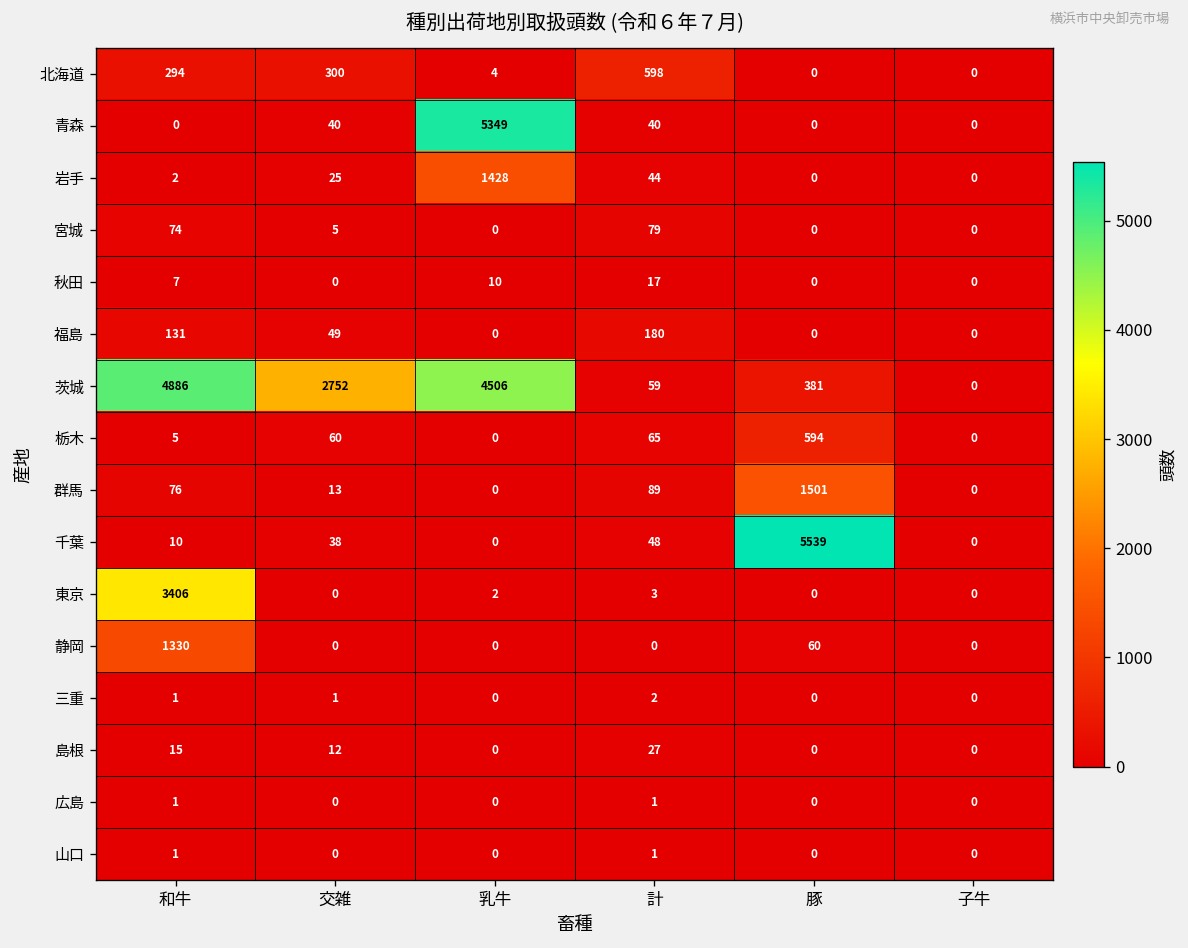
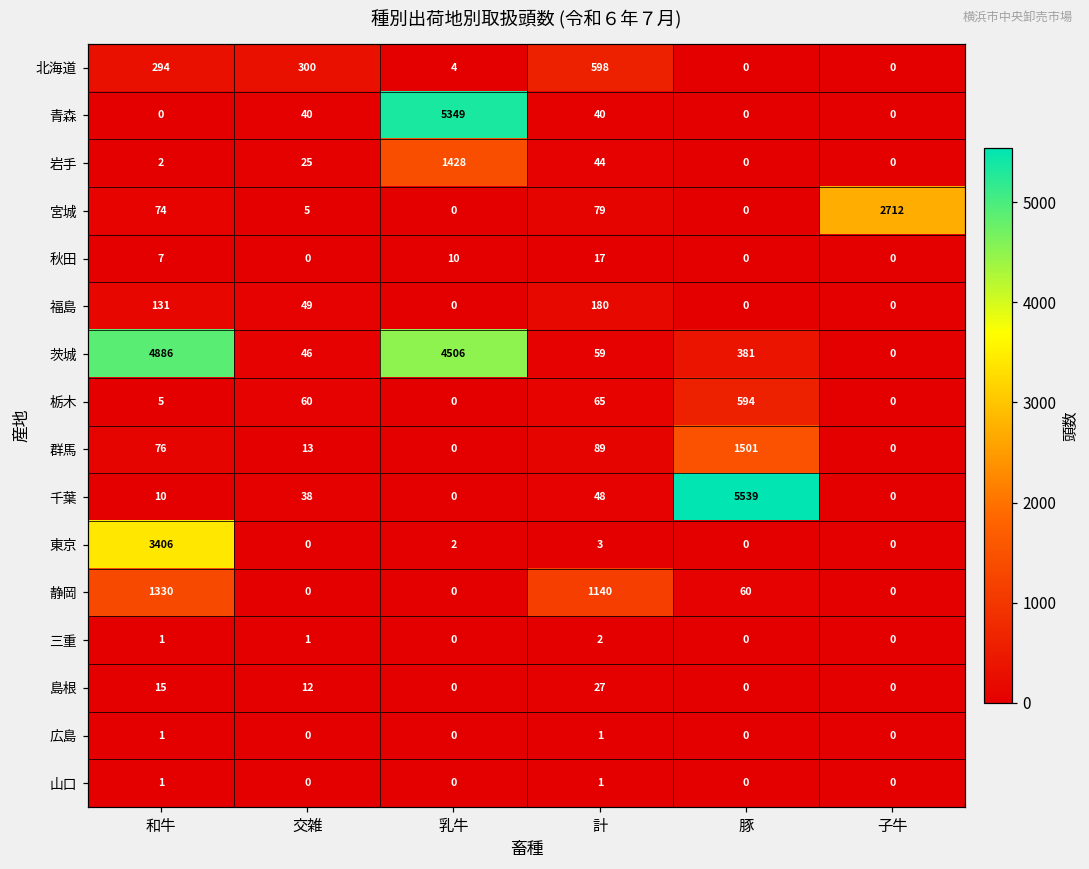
  {
    "北海道": {
      "和牛": 294,
      "交雑": 300,
      "乳牛": 4,
      "計": 598,
      "豚": 0,
      "子牛": 0
    },
    "青森": {
      "和牛": 0,
      "交雑": 40,
      "乳牛": 5349,
      "計": 40,
      "豚": 0,
      "子牛": 0
    },
    "岩手": {
      "和牛": 2,
      "交雑": 25,
      "乳牛": 1428,
      "計": 44,
      "豚": 0,
      "子牛": 0
    },
    "宮城": {
      "和牛": 74,
      "交雑": 5,
      "乳牛": 0,
      "計": 79,
      "豚": 0,
-     "子牛": 0
+     "子牛": 2712
    },
    "秋田": {
      "和牛": 7,
      "交雑": 0,
      "乳牛": 10,
      "計": 17,
      "豚": 0,
      "子牛": 0
    },
    "福島": {
      "和牛": 131,
      "交雑": 49,
      "乳牛": 0,
      "計": 180,
      "豚": 0,
      "子牛": 0
    },
    "茨城": {
      "和牛": 4886,
-     "交雑": 2752,
+     "交雑": 46,
      "乳牛": 4506,
      "計": 59,
      "豚": 381,
      "子牛": 0
    },
    "栃木": {
      "和牛": 5,
      "交雑": 60,
      "乳牛": 0,
      "計": 65,
      "豚": 594,
      "子牛": 0
    },
    "群馬": {
      "和牛": 76,
      "交雑": 13,
      "乳牛": 0,
      "計": 89,
      "豚": 1501,
      "子牛": 0
    },
    "千葉": {
      "和牛": 10,
      "交雑": 38,
      "乳牛": 0,
      "計": 48,
      "豚": 5539,
      "子牛": 0
    },
    "東京": {
      "和牛": 3406,
      "交雑": 0,
      "乳牛": 2,
      "計": 3,
      "豚": 0,
      "子牛": 0
    },
    "静岡": {
      "和牛": 1330,
      "交雑": 0,
      "乳牛": 0,
-     "計": 0,
+     "計": 1140,
      "豚": 60,
      "子牛": 0
    },
    "三重": {
      "和牛": 1,
      "交雑": 1,
      "乳牛": 0,
      "計": 2,
      "豚": 0,
      "子牛": 0
    },
    "島根": {
      "和牛": 15,
      "交雑": 12,
      "乳牛": 0,
      "計": 27,
      "豚": 0,
      "子牛": 0
    },
    "広島": {
      "和牛": 1,
      "交雑": 0,
      "乳牛": 0,
      "計": 1,
      "豚": 0,
      "子牛": 0
    },
    "山口": {
      "和牛": 1,
      "交雑": 0,
      "乳牛": 0,
      "計": 1,
      "豚": 0,
      "子牛": 0
    }
  }
